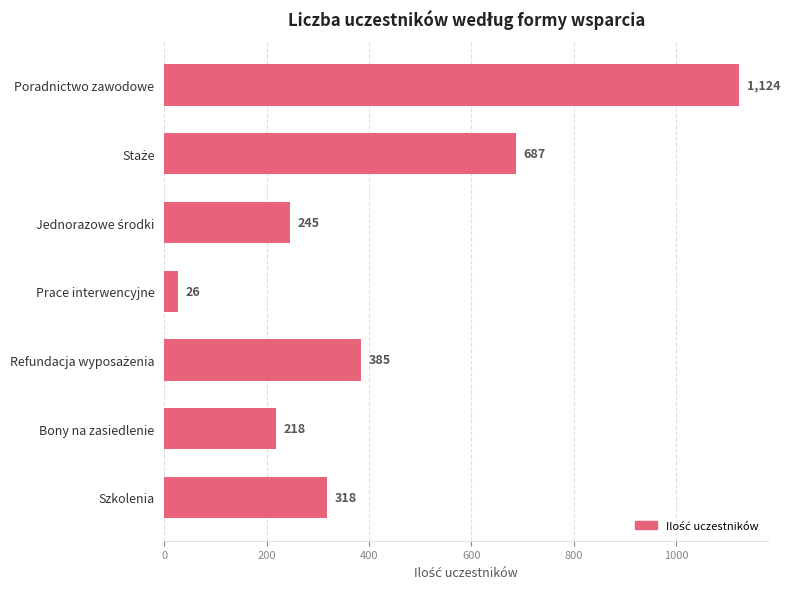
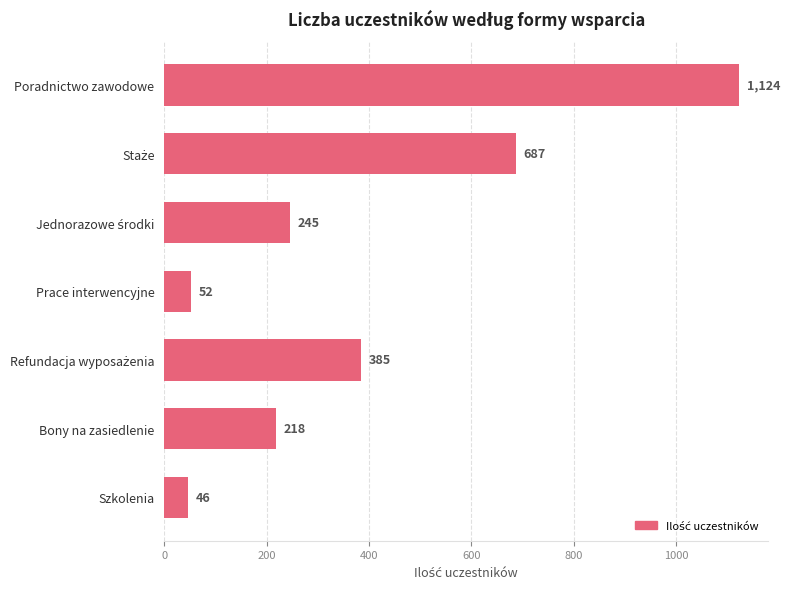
  {
    "Poradnictwo zawodowe": "1,124",
    "Staże": "687",
    "Jednorazowe środki": "245",
-   "Prace interwencyjne": "26",
+   "Prace interwencyjne": "52",
    "Refundacja wyposażenia": "385",
    "Bony na zasiedlenie": "218",
-   "Szkolenia": "318"
+   "Szkolenia": "46"
  }
